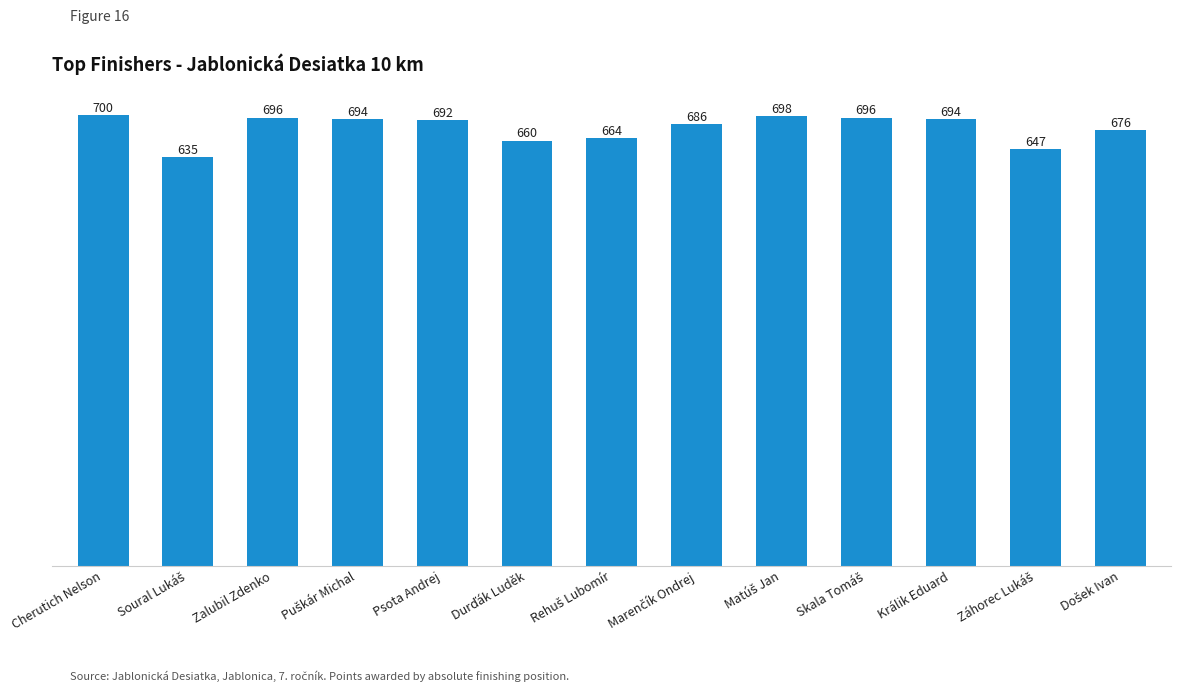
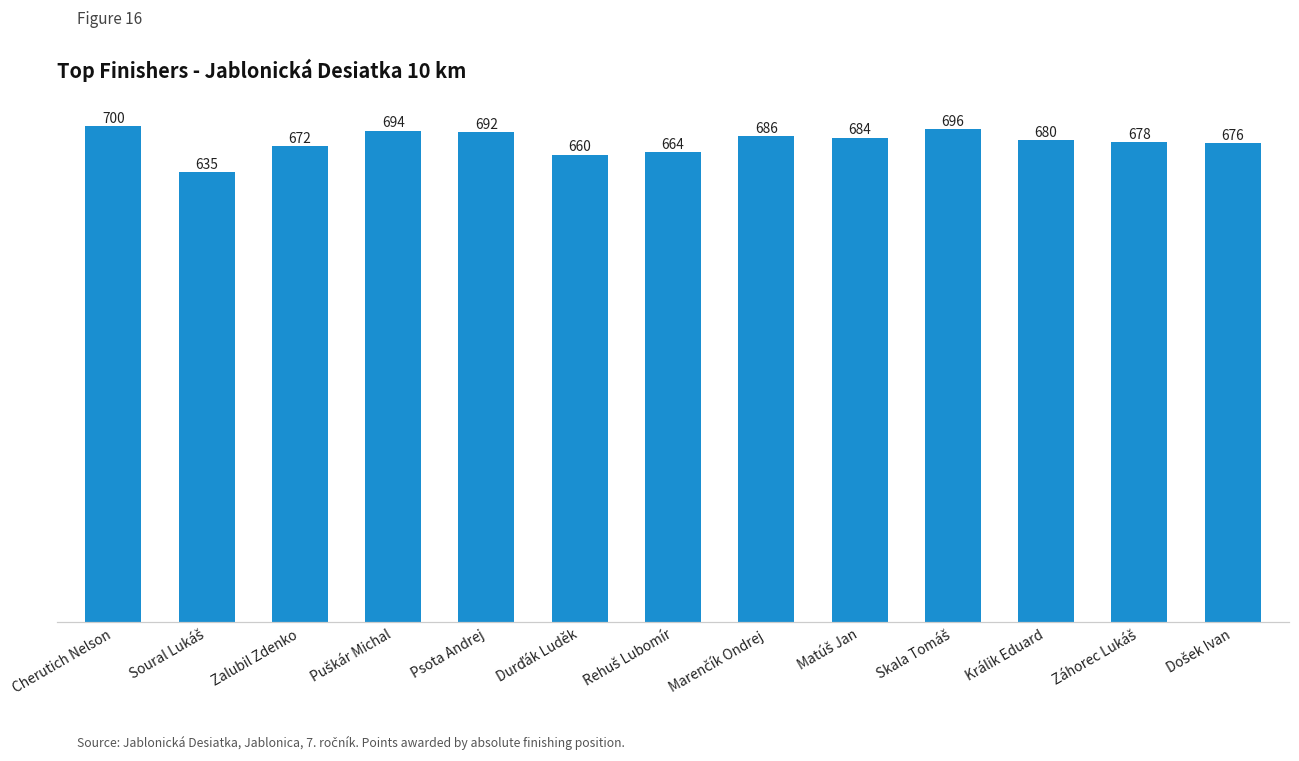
  {
    "Cherutich Nelson": 700,
    "Soural Lukáš": 635,
-   "Zalubil Zdenko": 696,
+   "Zalubil Zdenko": 672,
    "Puškár Michal": 694,
    "Psota Andrej": 692,
    "Durďák Luděk": 660,
    "Rehuš Lubomír": 664,
    "Marenčík Ondrej": 686,
-   "Matúš Jan": 698,
+   "Matúš Jan": 684,
    "Skala Tomáš": 696,
-   "Králik Eduard": 694,
-   "Záhorec Lukáš": 647,
+   "Králik Eduard": 680,
+   "Záhorec Lukáš": 678,
    "Došek Ivan": 676
  }
